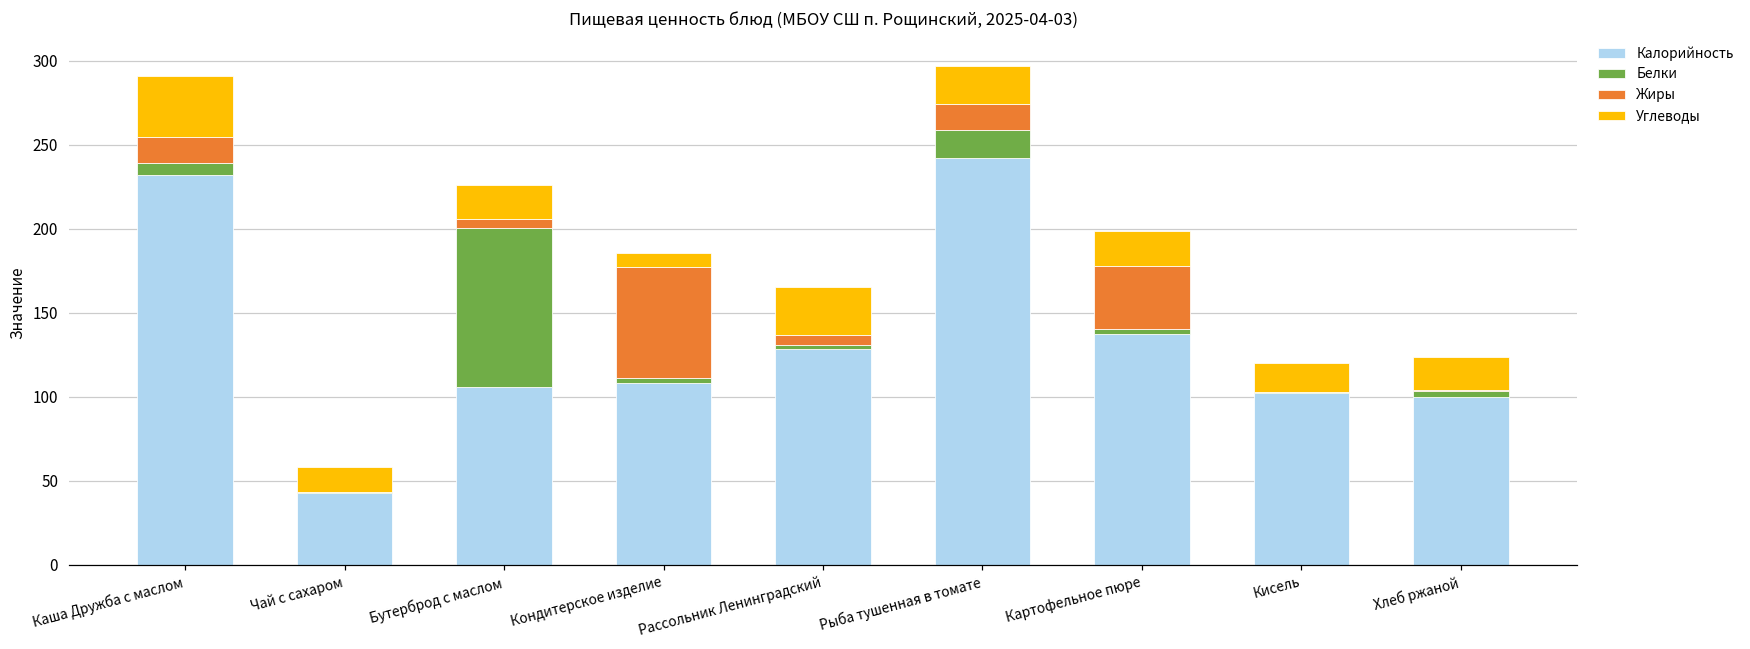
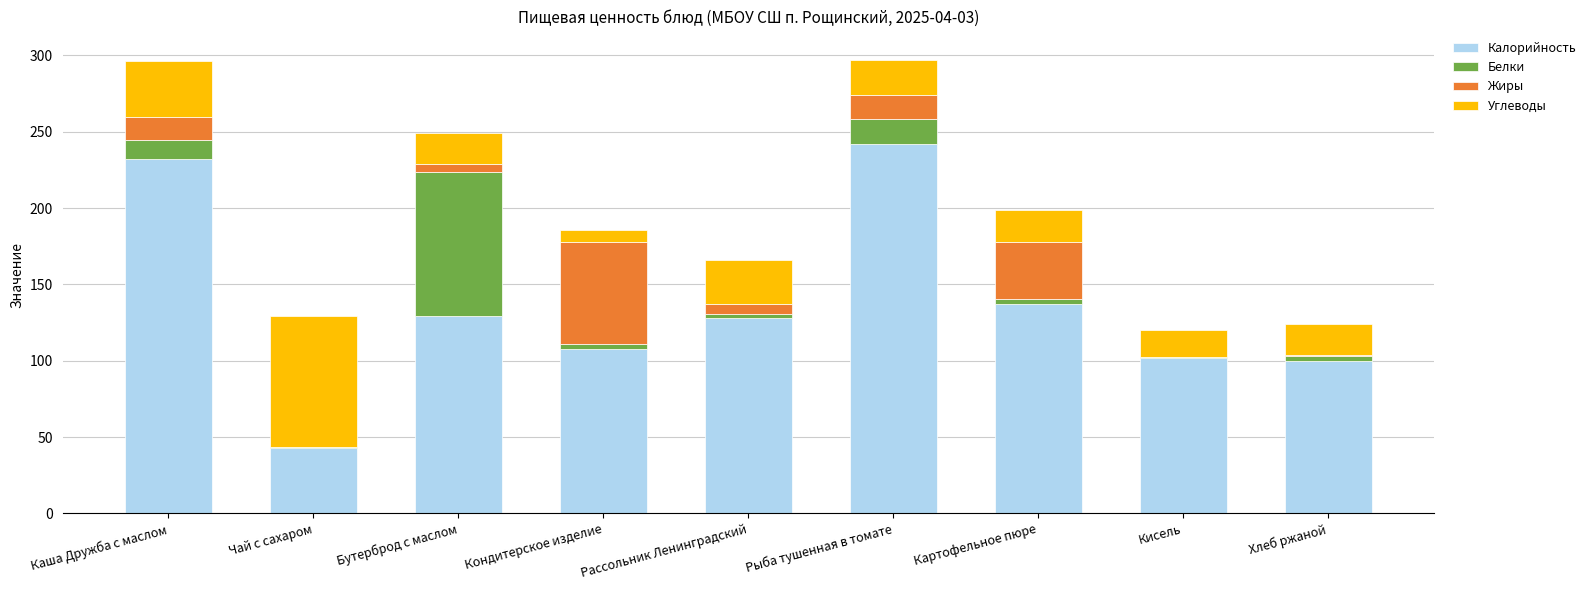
  {
    "Калорийность": {
      "Каша Дружба с маслом": 232,
      "Чай с сахаром": 43,
-     "Бутерброд с маслом": 106,
+     "Бутерброд с маслом": 129,
      "Кондитерское изделие": 108,
      "Рассольник Ленинградский": 128,
      "Рыба тушенная в томате": 242,
      "Картофельное пюре": 137,
      "Кисель": 102,
      "Хлеб ржаной": 100
    },
    "Белки": {
-     "Каша Дружба с маслом": 7,
+     "Каша Дружба с маслом": 13,
      "Бутерброд с маслом": 95,
      "Кондитерское изделие": 3,
      "Рассольник Ленинградский": 2,
      "Рыба тушенная в томате": 16,
      "Картофельное пюре": 3,
      "Хлеб ржаной": 3
    },
    "Жиры": {
      "Каша Дружба с маслом": 15,
      "Чай с сахаром": 0,
      "Бутерброд с маслом": 5,
      "Кондитерское изделие": 67,
      "Рассольник Ленинградский": 6,
      "Рыба тушенная в томате": 16,
      "Картофельное пюре": 38,
      "Кисель": 0
    },
    "Углеводы": {
      "Каша Дружба с маслом": 36,
-     "Чай с сахаром": 15,
+     "Чай с сахаром": 86,
      "Бутерброд с маслом": 20,
      "Кондитерское изделие": 8,
      "Рассольник Ленинградский": 29,
      "Рыба тушенная в томате": 23,
      "Картофельное пюре": 20,
      "Кисель": 18,
      "Хлеб ржаной": 20
    }
  }
